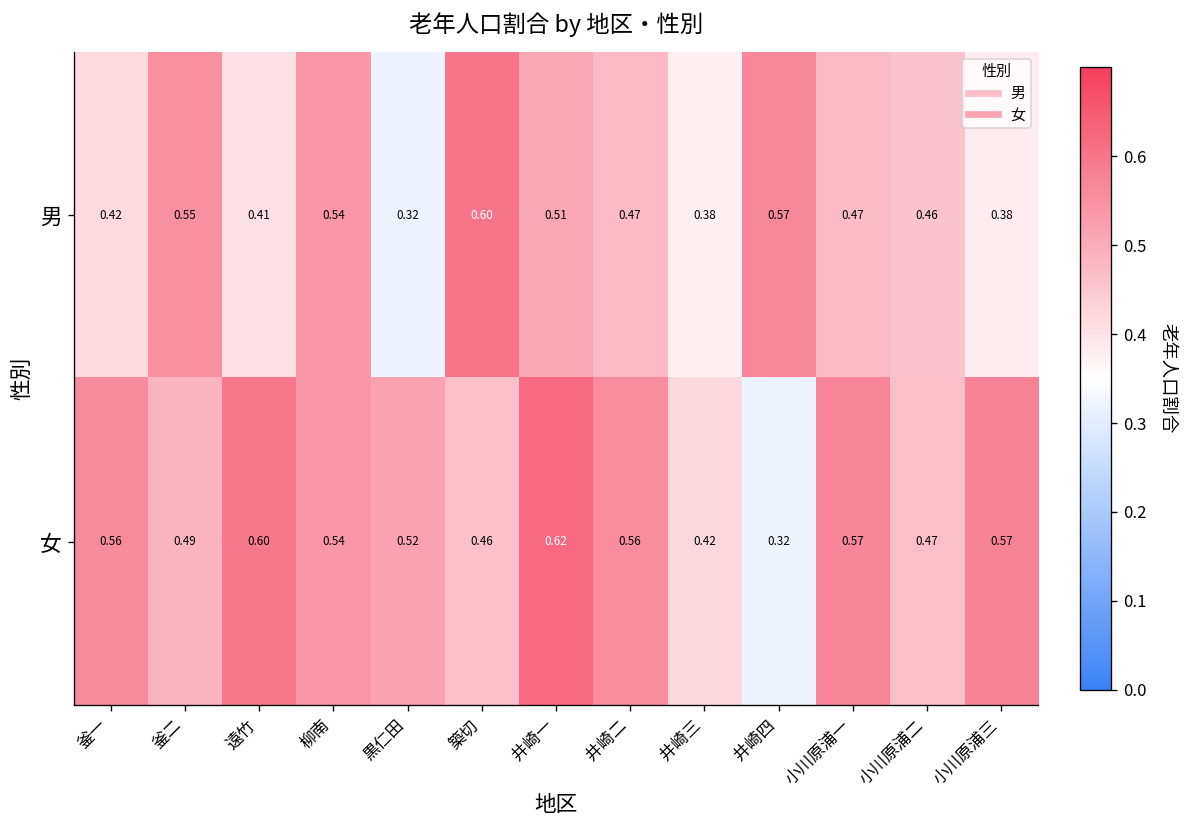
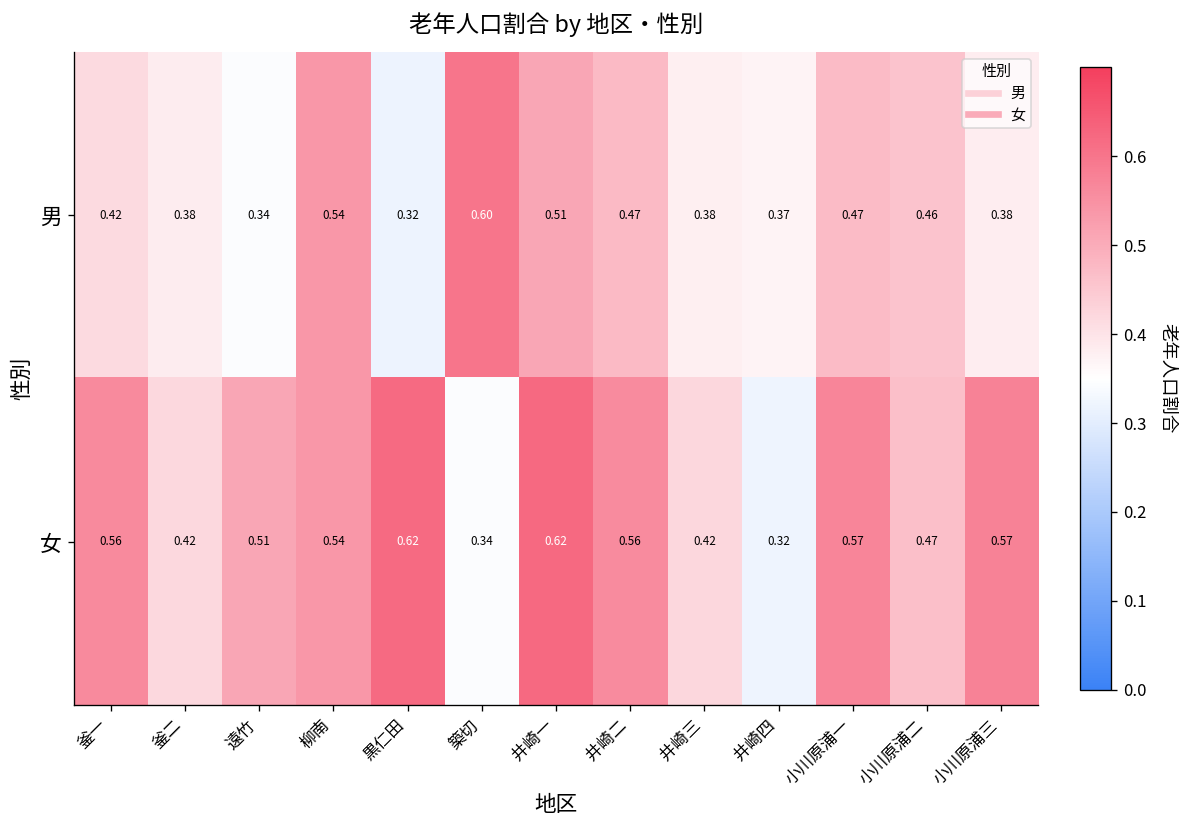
  {
    "男": {
      "釜一": 0.42,
-     "釜二": 0.55,
-     "遠竹": 0.41,
+     "釜二": 0.38,
+     "遠竹": 0.34,
      "柳南": 0.54,
      "黒仁田": 0.32,
      "築切": 0.60,
      "井崎一": 0.51,
      "井崎二": 0.47,
      "井崎三": 0.38,
-     "井崎四": 0.57,
+     "井崎四": 0.37,
      "小川原浦一": 0.47,
      "小川原浦二": 0.46,
      "小川原浦三": 0.38
    },
    "女": {
      "釜一": 0.56,
-     "釜二": 0.49,
-     "遠竹": 0.60,
+     "釜二": 0.42,
+     "遠竹": 0.51,
      "柳南": 0.54,
-     "黒仁田": 0.52,
-     "築切": 0.46,
+     "黒仁田": 0.62,
+     "築切": 0.34,
      "井崎一": 0.62,
      "井崎二": 0.56,
      "井崎三": 0.42,
      "井崎四": 0.32,
      "小川原浦一": 0.57,
      "小川原浦二": 0.47,
      "小川原浦三": 0.57
    }
  }
